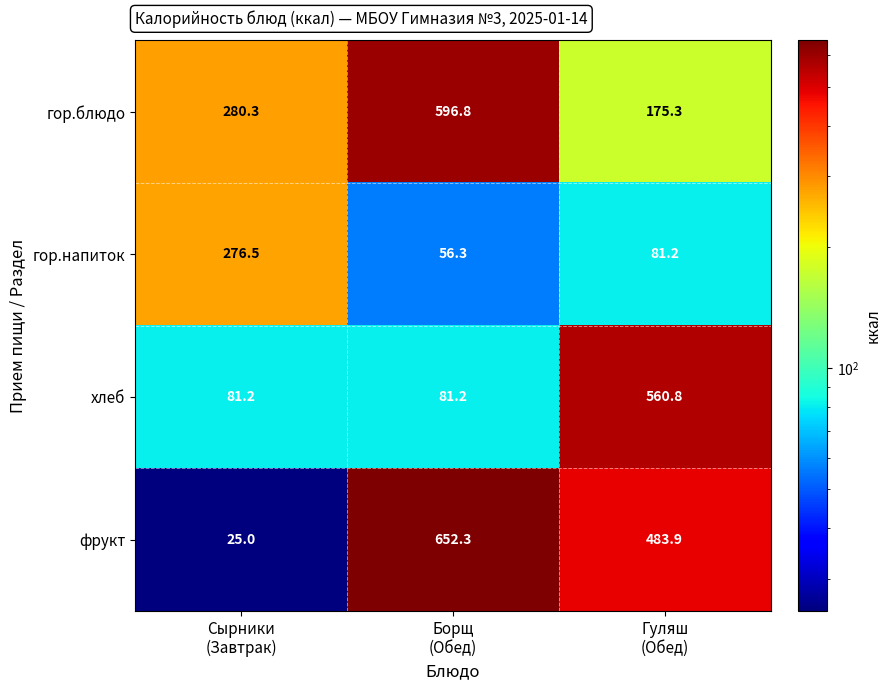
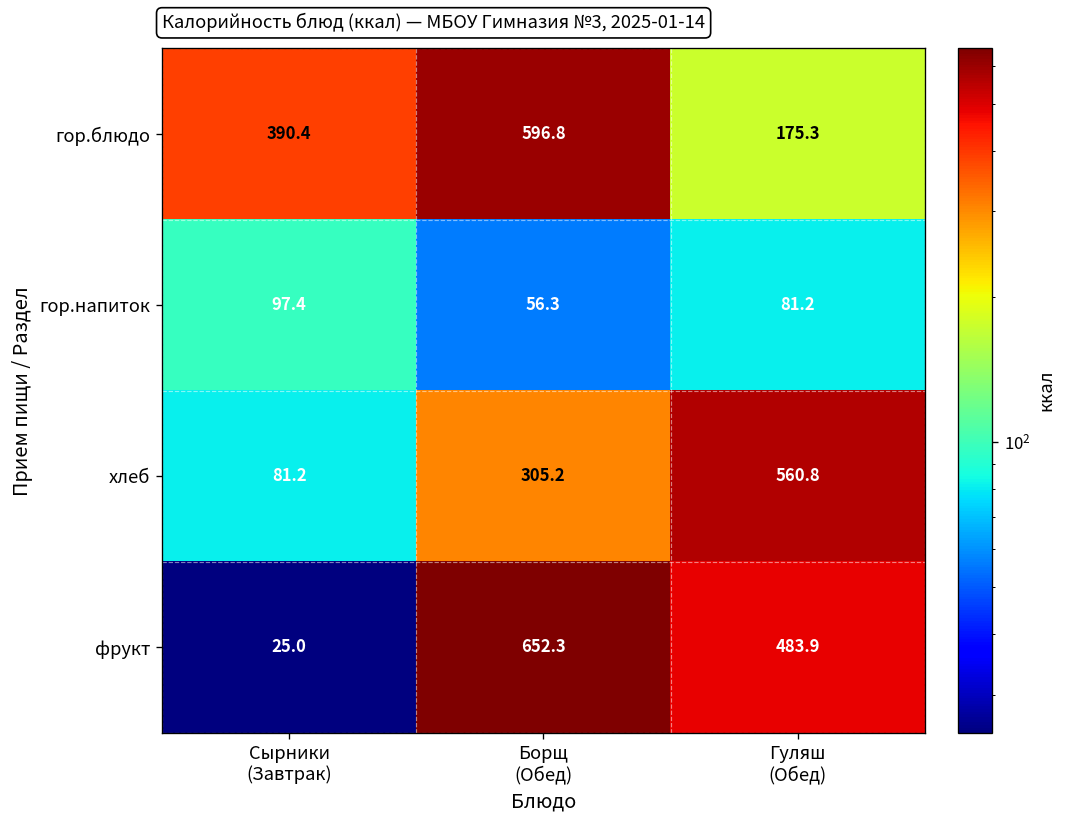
  {
    "гор.блюдо": {
-     "Сырники (Завтрак)": 280.3,
+     "Сырники (Завтрак)": 390.4,
      "Борщ (Обед)": 596.8,
      "Гуляш (Обед)": 175.3
    },
    "гор.напиток": {
-     "Сырники (Завтрак)": 276.5,
+     "Сырники (Завтрак)": 97.4,
      "Борщ (Обед)": 56.3,
      "Гуляш (Обед)": 81.2
    },
    "хлеб": {
      "Сырники (Завтрак)": 81.2,
-     "Борщ (Обед)": 81.2,
+     "Борщ (Обед)": 305.2,
      "Гуляш (Обед)": 560.8
    },
    "фрукт": {
      "Сырники (Завтрак)": 25.0,
      "Борщ (Обед)": 652.3,
      "Гуляш (Обед)": 483.9
    }
  }
